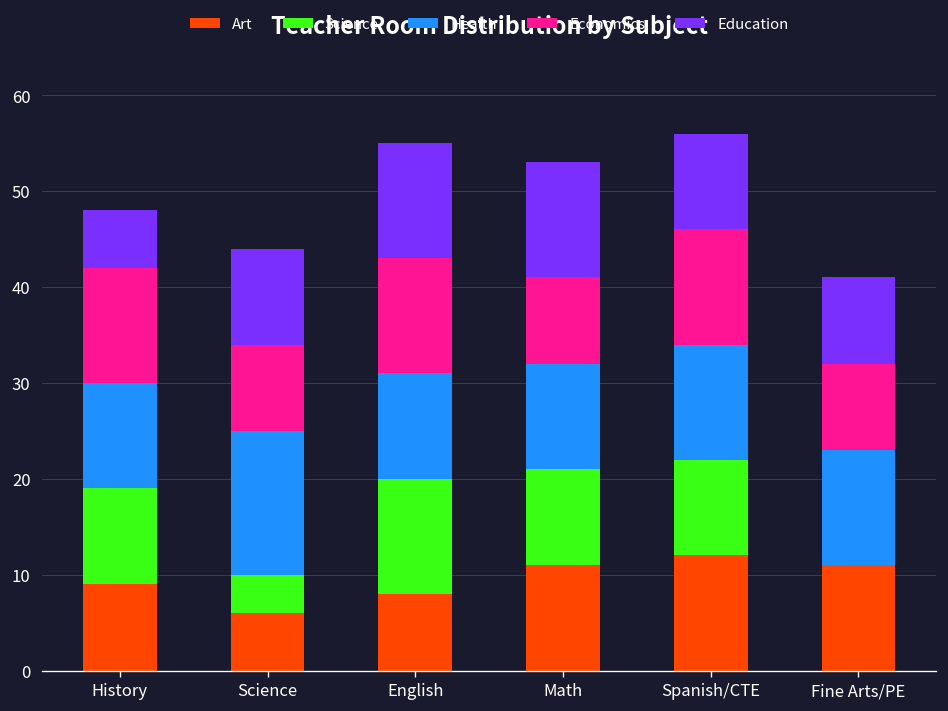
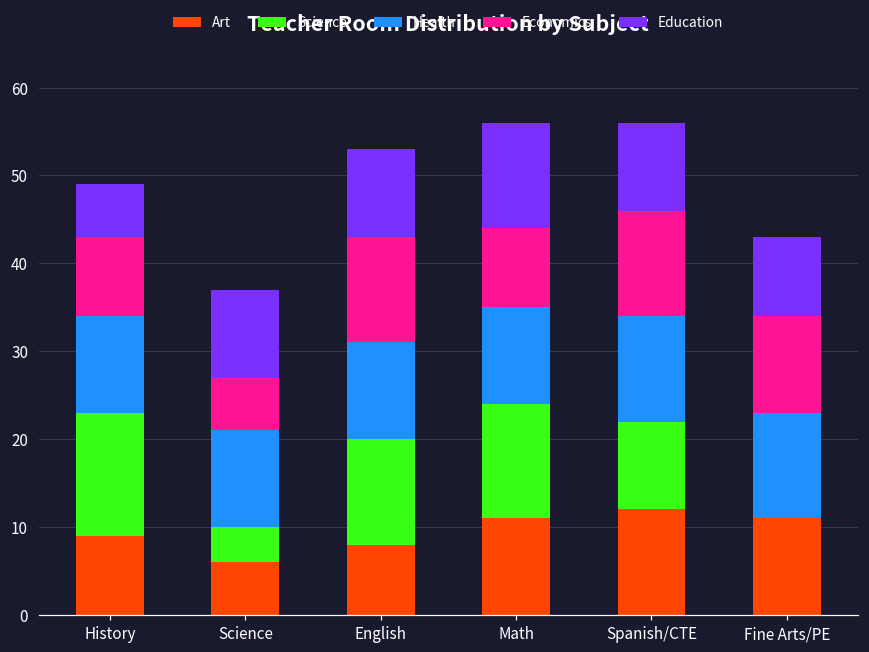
  {
    "Art": {
      "History": 9,
      "Science": 6,
      "English": 8,
      "Math": 11,
      "Spanish/CTE": 12,
      "Fine Arts/PE": 11
    },
    "Science": {
-     "History": 10,
+     "History": 14,
      "Science": 4,
      "English": 12,
-     "Math": 10,
+     "Math": 13,
      "Spanish/CTE": 10,
      "Fine Arts/PE": 0
    },
    "Health": {
      "History": 11,
-     "Science": 15,
+     "Science": 11,
      "English": 11,
      "Math": 11,
      "Spanish/CTE": 12,
      "Fine Arts/PE": 12
    },
    "Economics": {
-     "History": 12,
-     "Science": 9,
+     "History": 9,
+     "Science": 6,
      "English": 12,
      "Math": 9,
      "Spanish/CTE": 12,
-     "Fine Arts/PE": 9
+     "Fine Arts/PE": 11
    },
    "Education": {
      "History": 6,
      "Science": 10,
-     "English": 12,
+     "English": 10,
      "Math": 12,
      "Spanish/CTE": 10,
      "Fine Arts/PE": 9
    }
  }
